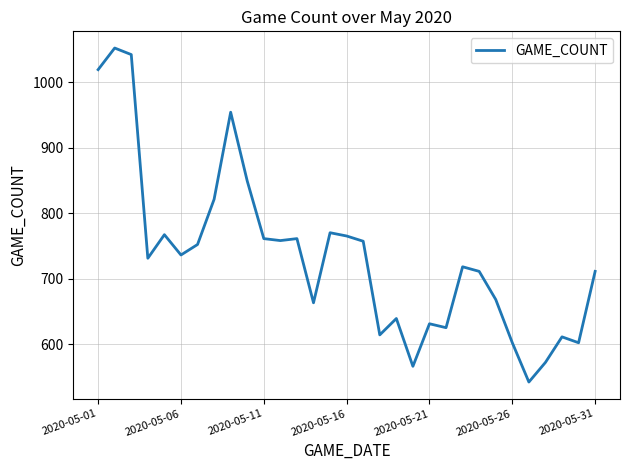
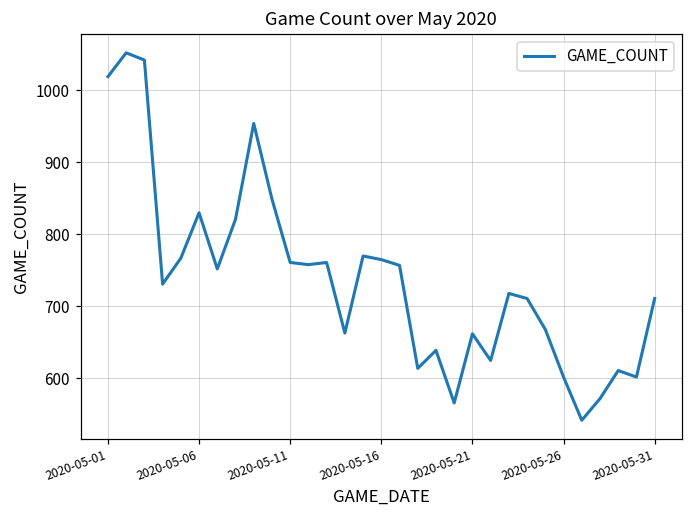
  {
    "2020-05-01": 1020,
-   "2020-05-06": 740,
+   "2020-05-06": 830,
    "2020-05-11": 760,
    "2020-05-16": 770,
-   "2020-05-21": 630,
+   "2020-05-21": 660,
    "2020-05-26": 600,
    "2020-05-31": 710
  }
